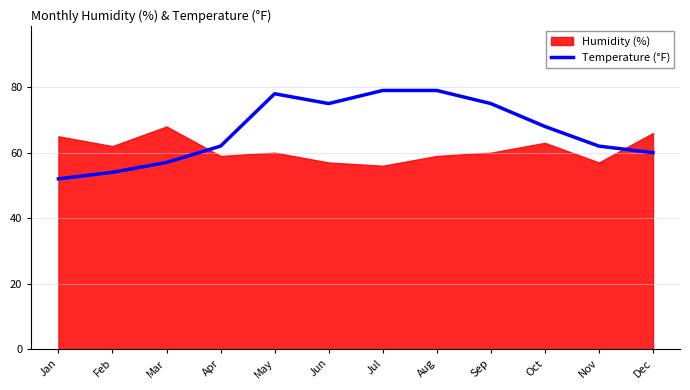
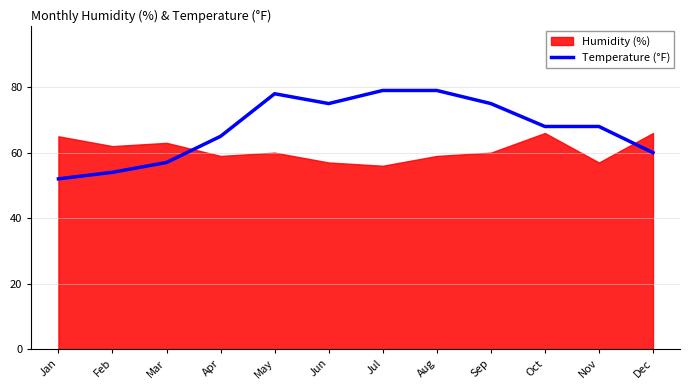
  {
    "Temperature (°F)": {
      "Jan": 52,
      "Feb": 54,
      "Mar": 57,
-     "Apr": 62,
+     "Apr": 65,
      "May": 78,
      "Jun": 75,
      "Jul": 79,
      "Aug": 79,
      "Sep": 75,
      "Oct": 68,
-     "Nov": 62,
+     "Nov": 68,
      "Dec": 60
    },
    "Humidity (%)": {
      "Jan": 65,
      "Feb": 62,
-     "Mar": 68,
+     "Mar": 63,
      "Apr": 59,
      "May": 60,
      "Jun": 57,
      "Jul": 56,
      "Aug": 59,
      "Sep": 60,
-     "Oct": 63,
+     "Oct": 66,
      "Nov": 57,
      "Dec": 66
    }
  }
